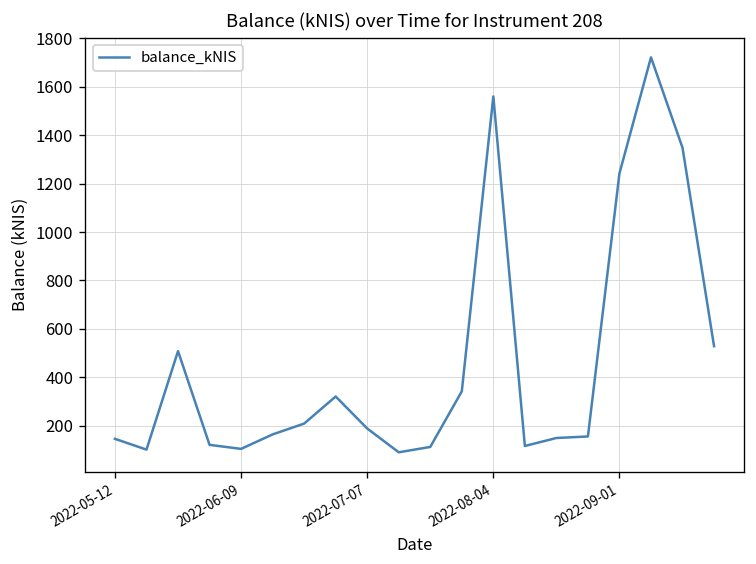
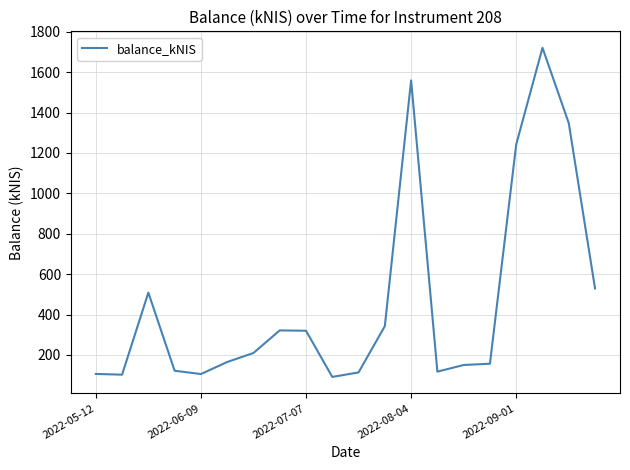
  {
-   "2022-05-12": 150,
+   "2022-05-12": 110,
    "2022-06-09": 110,
-   "2022-07-07": 190,
+   "2022-07-07": 320,
    "2022-08-04": 1560,
    "2022-09-01": 1240
  }
